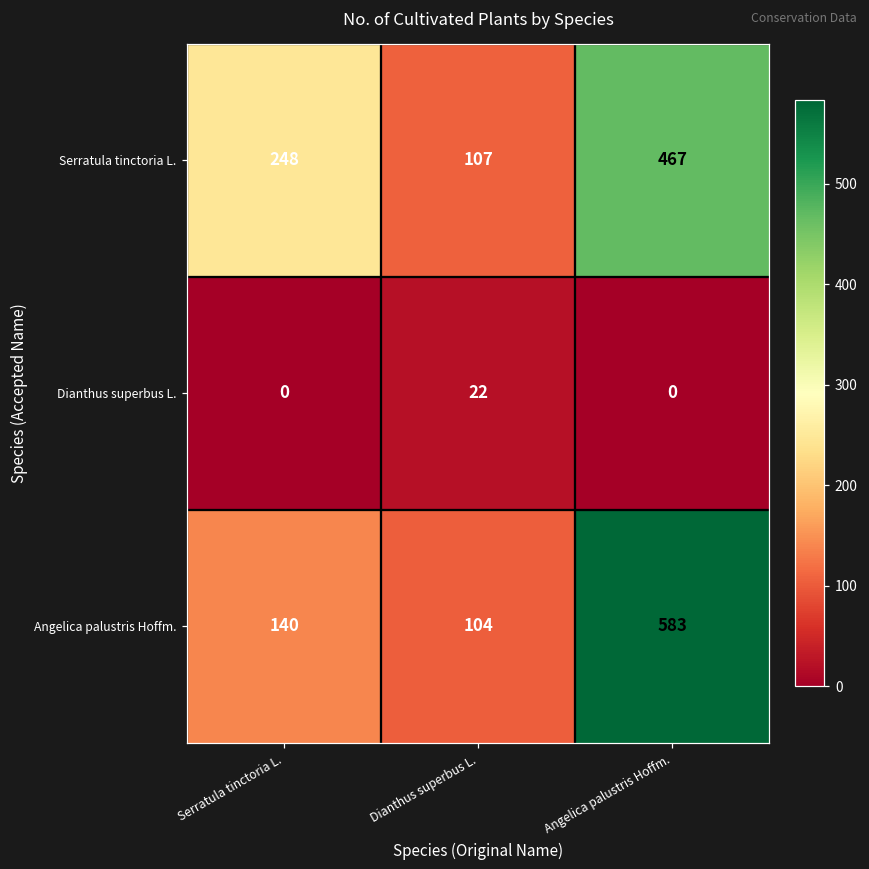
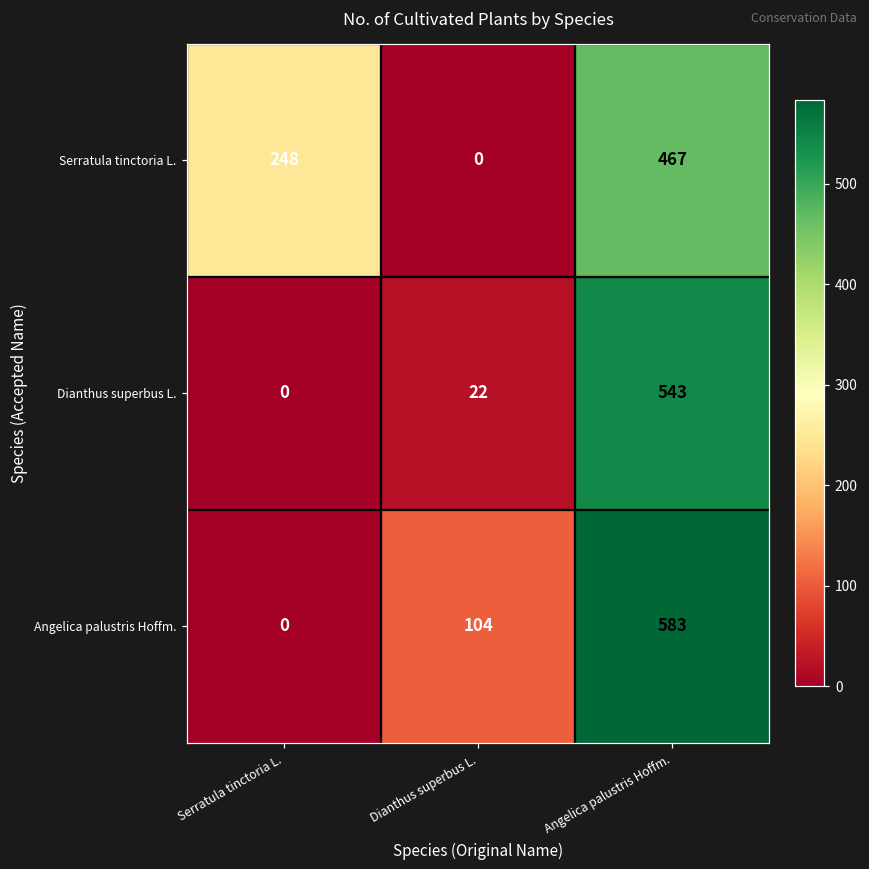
  {
    "Serratula tinctoria L.": {
      "Serratula tinctoria L.": 248,
-     "Dianthus superbus L.": 107,
+     "Dianthus superbus L.": 0,
      "Angelica palustris Hoffm.": 467
    },
    "Dianthus superbus L.": {
      "Serratula tinctoria L.": 0,
      "Dianthus superbus L.": 22,
-     "Angelica palustris Hoffm.": 0
+     "Angelica palustris Hoffm.": 543
    },
    "Angelica palustris Hoffm.": {
-     "Serratula tinctoria L.": 140,
+     "Serratula tinctoria L.": 0,
      "Dianthus superbus L.": 104,
      "Angelica palustris Hoffm.": 583
    }
  }
